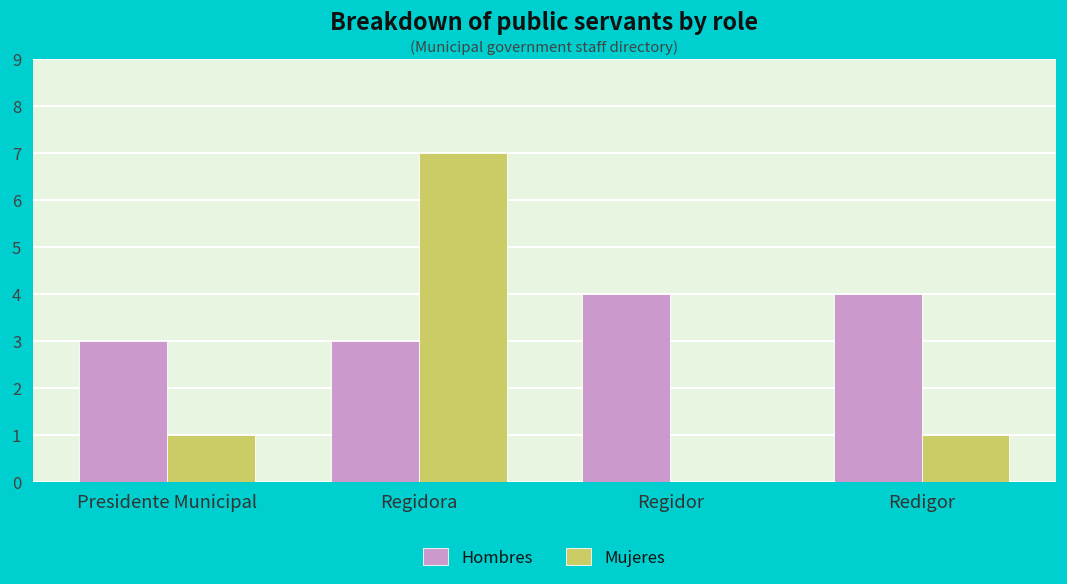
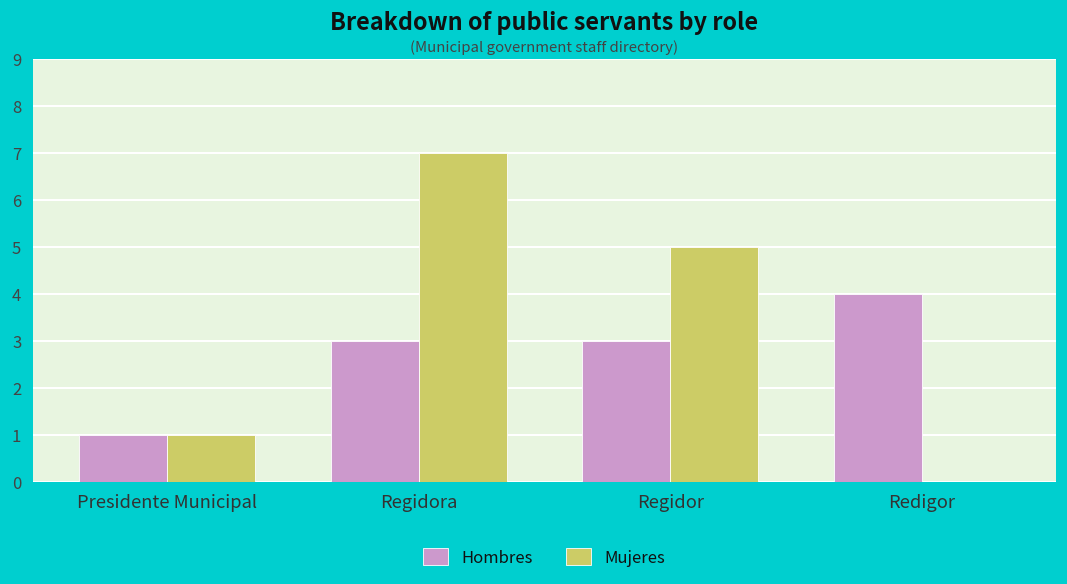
  {
    "Hombres": {
-     "Presidente Municipal": 3,
+     "Presidente Municipal": 1,
      "Regidora": 3,
-     "Regidor": 4,
+     "Regidor": 3,
      "Redigor": 4
    },
    "Mujeres": {
      "Presidente Municipal": 1,
      "Regidora": 7,
-     "Regidor": 0,
-     "Redigor": 1
+     "Regidor": 5,
+     "Redigor": 0
    }
  }
